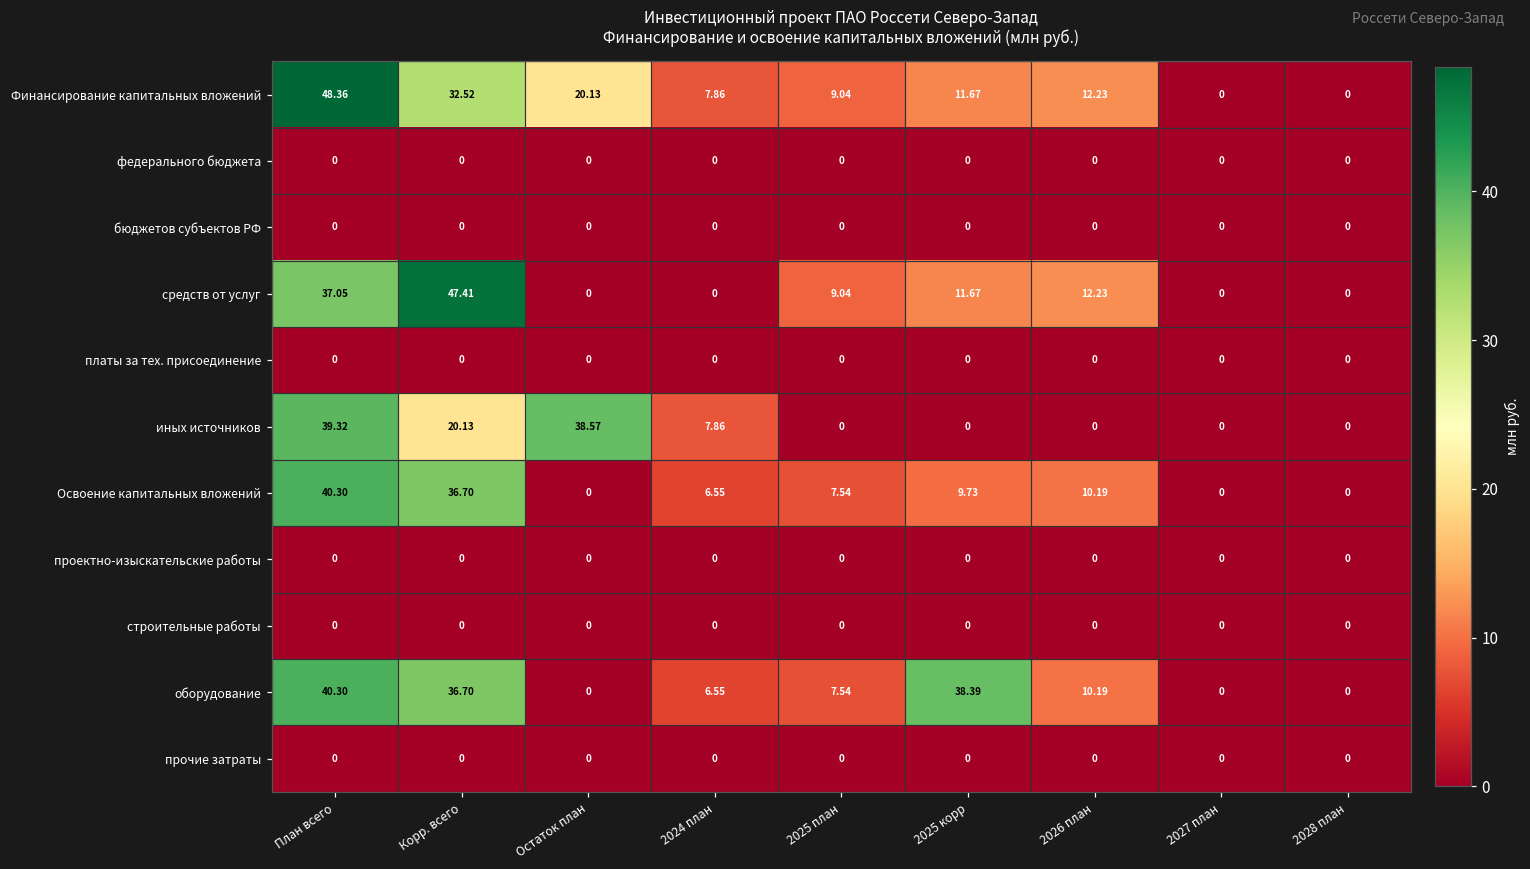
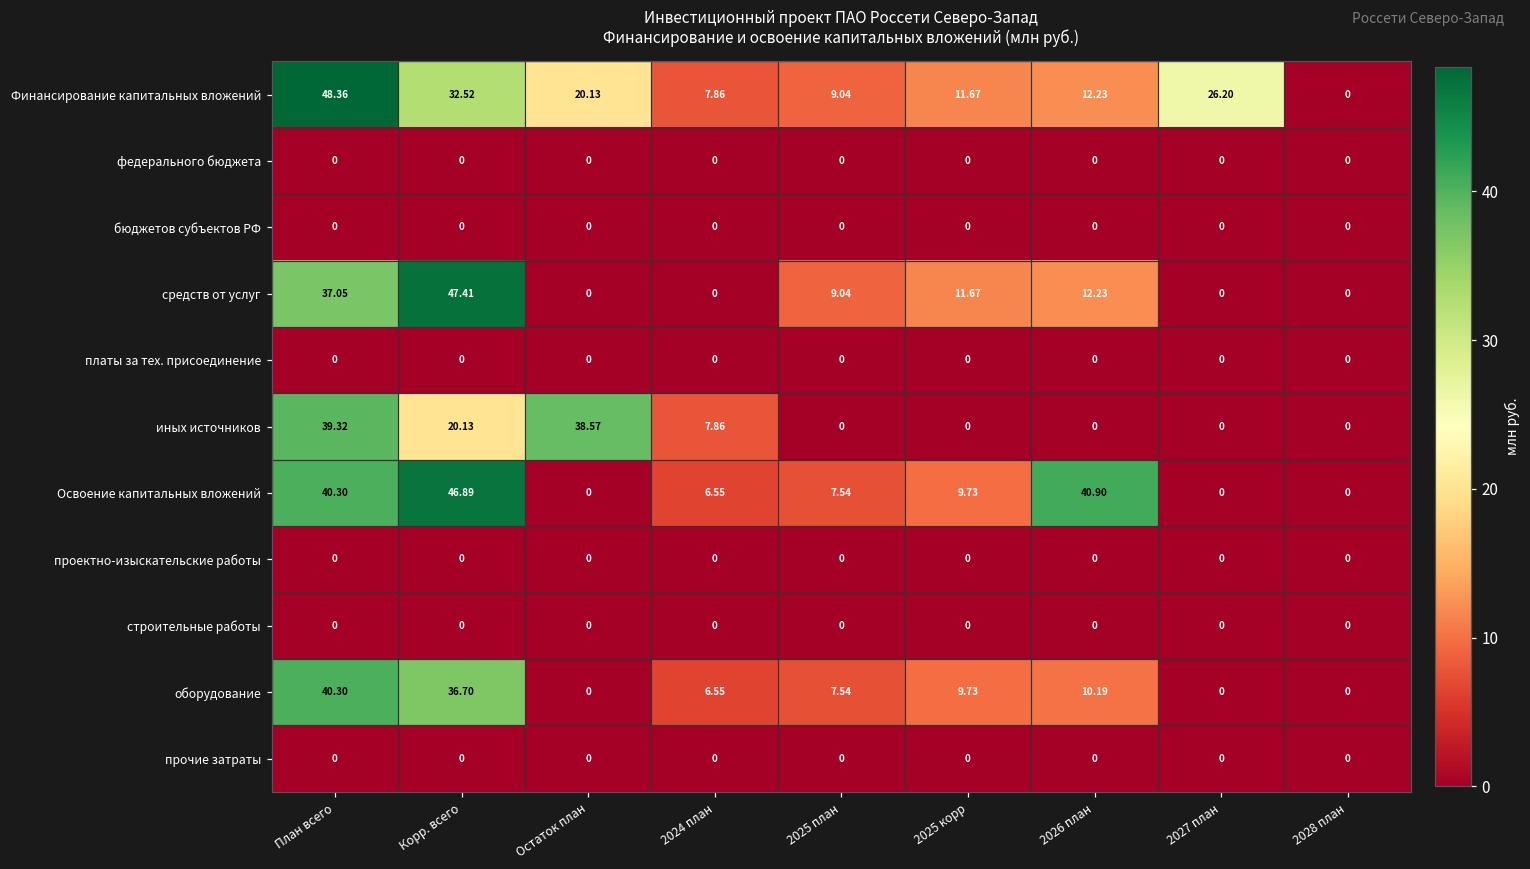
  {
    "Финансирование капитальных вложений": {
      "План всего": 48.36,
      "Корр. всего": 32.52,
      "Остаток план": 20.13,
      "2024 план": 7.86,
      "2025 план": 9.04,
      "2025 корр": 11.67,
      "2026 план": 12.23,
-     "2027 план": 0,
+     "2027 план": 26.20,
      "2028 план": 0
    },
    "федерального бюджета": {
      "План всего": 0,
      "Корр. всего": 0,
      "Остаток план": 0,
      "2024 план": 0,
      "2025 план": 0,
      "2025 корр": 0,
      "2026 план": 0,
      "2027 план": 0,
      "2028 план": 0
    },
    "бюджетов субъектов РФ": {
      "План всего": 0,
      "Корр. всего": 0,
      "Остаток план": 0,
      "2024 план": 0,
      "2025 план": 0,
      "2025 корр": 0,
      "2026 план": 0,
      "2027 план": 0,
      "2028 план": 0
    },
    "средств от услуг": {
      "План всего": 37.05,
      "Корр. всего": 47.41,
      "Остаток план": 0,
      "2024 план": 0,
      "2025 план": 9.04,
      "2025 корр": 11.67,
      "2026 план": 12.23,
      "2027 план": 0,
      "2028 план": 0
    },
    "платы за тех. присоединение": {
      "План всего": 0,
      "Корр. всего": 0,
      "Остаток план": 0,
      "2024 план": 0,
      "2025 план": 0,
      "2025 корр": 0,
      "2026 план": 0,
      "2027 план": 0,
      "2028 план": 0
    },
    "иных источников": {
      "План всего": 39.32,
      "Корр. всего": 20.13,
      "Остаток план": 38.57,
      "2024 план": 7.86,
      "2025 план": 0,
      "2025 корр": 0,
      "2026 план": 0,
      "2027 план": 0,
      "2028 план": 0
    },
    "Освоение капитальных вложений": {
      "План всего": 40.30,
-     "Корр. всего": 36.70,
+     "Корр. всего": 46.89,
      "Остаток план": 0,
      "2024 план": 6.55,
      "2025 план": 7.54,
      "2025 корр": 9.73,
-     "2026 план": 10.19,
+     "2026 план": 40.90,
      "2027 план": 0,
      "2028 план": 0
    },
    "проектно-изыскательские работы": {
      "План всего": 0,
      "Корр. всего": 0,
      "Остаток план": 0,
      "2024 план": 0,
      "2025 план": 0,
      "2025 корр": 0,
      "2026 план": 0,
      "2027 план": 0,
      "2028 план": 0
    },
    "строительные работы": {
      "План всего": 0,
      "Корр. всего": 0,
      "Остаток план": 0,
      "2024 план": 0,
      "2025 план": 0,
      "2025 корр": 0,
      "2026 план": 0,
      "2027 план": 0,
      "2028 план": 0
    },
    "оборудование": {
      "План всего": 40.30,
      "Корр. всего": 36.70,
      "Остаток план": 0,
      "2024 план": 6.55,
      "2025 план": 7.54,
-     "2025 корр": 38.39,
+     "2025 корр": 9.73,
      "2026 план": 10.19,
      "2027 план": 0,
      "2028 план": 0
    },
    "прочие затраты": {
      "План всего": 0,
      "Корр. всего": 0,
      "Остаток план": 0,
      "2024 план": 0,
      "2025 план": 0,
      "2025 корр": 0,
      "2026 план": 0,
      "2027 план": 0,
      "2028 план": 0
    }
  }
